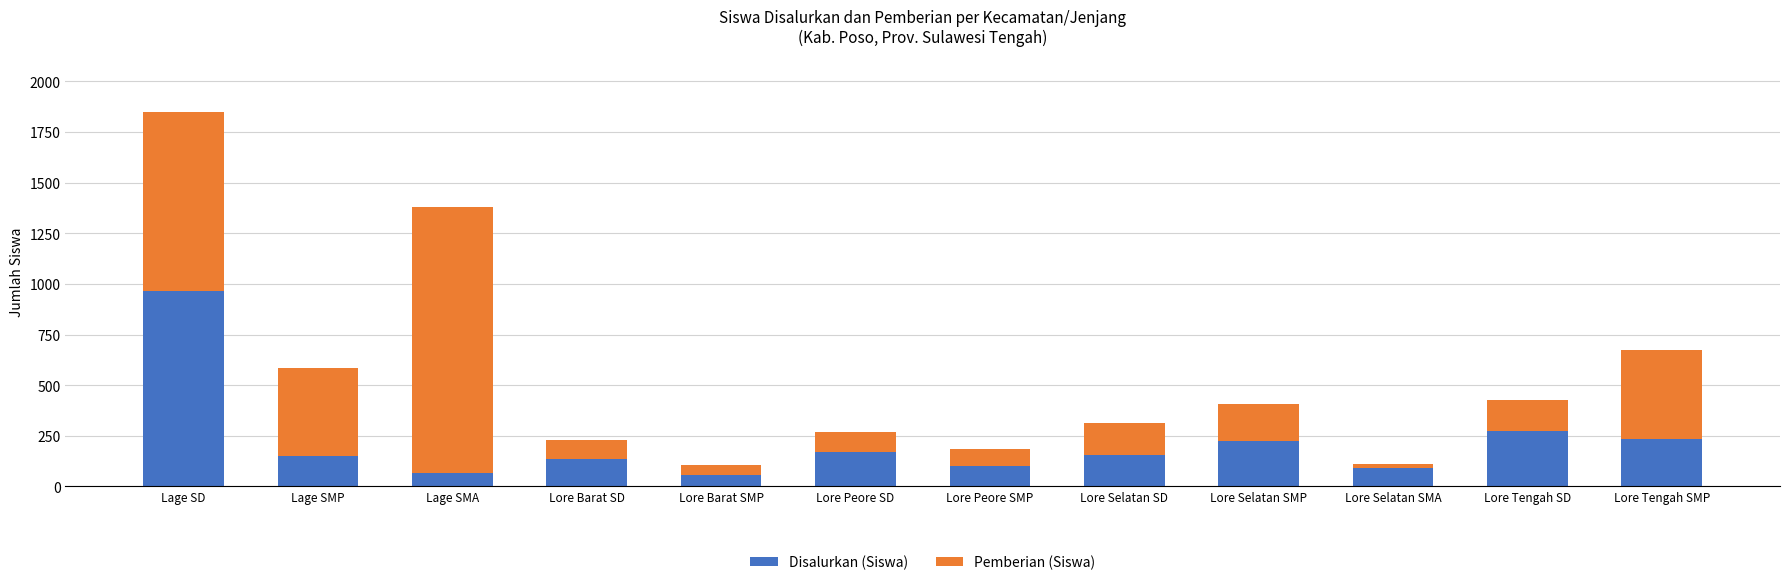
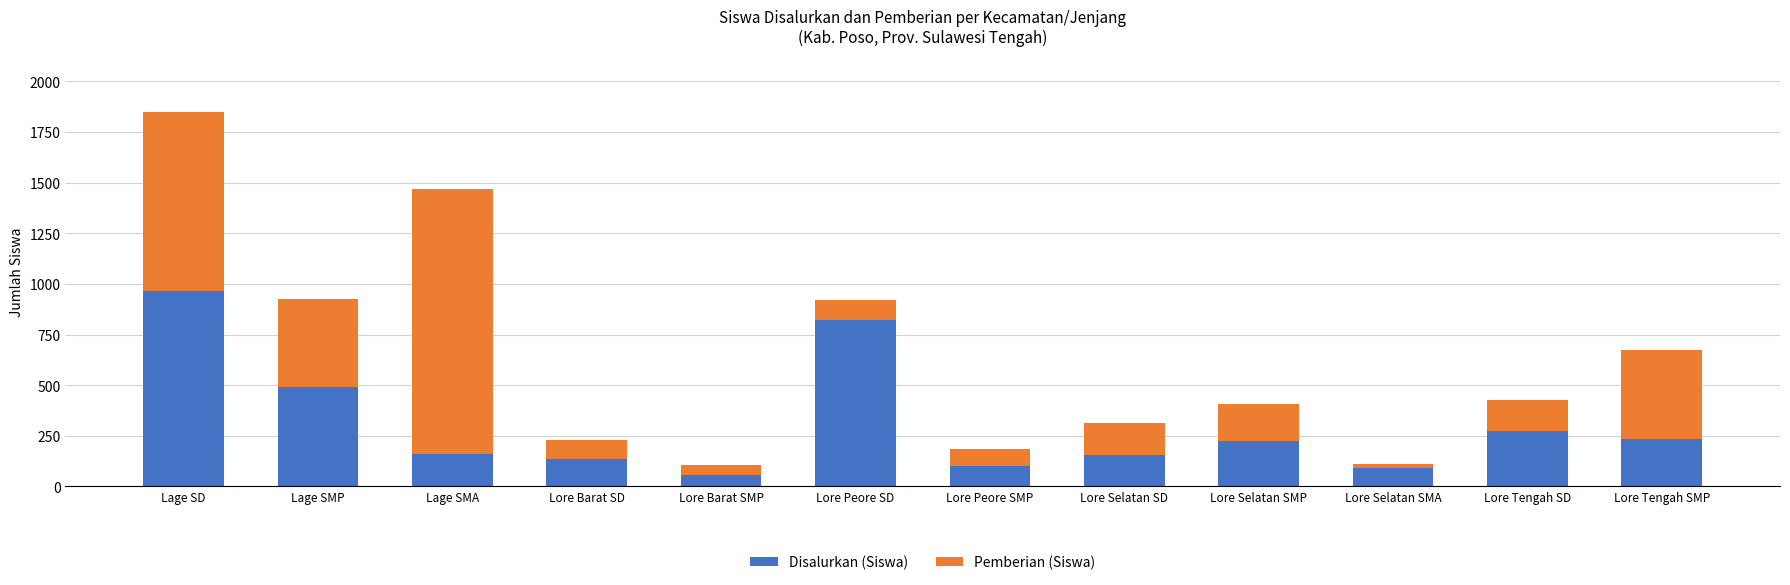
  {
    "Disalurkan (Siswa)": {
      "Lage SD": 970,
-     "Lage SMP": 150,
-     "Lage SMA": 70,
+     "Lage SMP": 490,
+     "Lage SMA": 160,
      "Lore Barat SD": 130,
      "Lore Barat SMP": 60,
-     "Lore Peore SD": 170,
+     "Lore Peore SD": 820,
      "Lore Peore SMP": 100,
      "Lore Selatan SD": 160,
      "Lore Selatan SMP": 230,
      "Lore Selatan SMA": 90,
      "Lore Tengah SD": 270,
      "Lore Tengah SMP": 240
    },
    "Pemberian (Siswa)": {
      "Lage SD": 880,
      "Lage SMP": 440,
      "Lage SMA": 1310,
      "Lore Barat SD": 90,
      "Lore Barat SMP": 50,
      "Lore Peore SD": 100,
      "Lore Peore SMP": 80,
      "Lore Selatan SD": 160,
      "Lore Selatan SMP": 180,
      "Lore Selatan SMA": 20,
      "Lore Tengah SD": 150,
      "Lore Tengah SMP": 440
    }
  }
